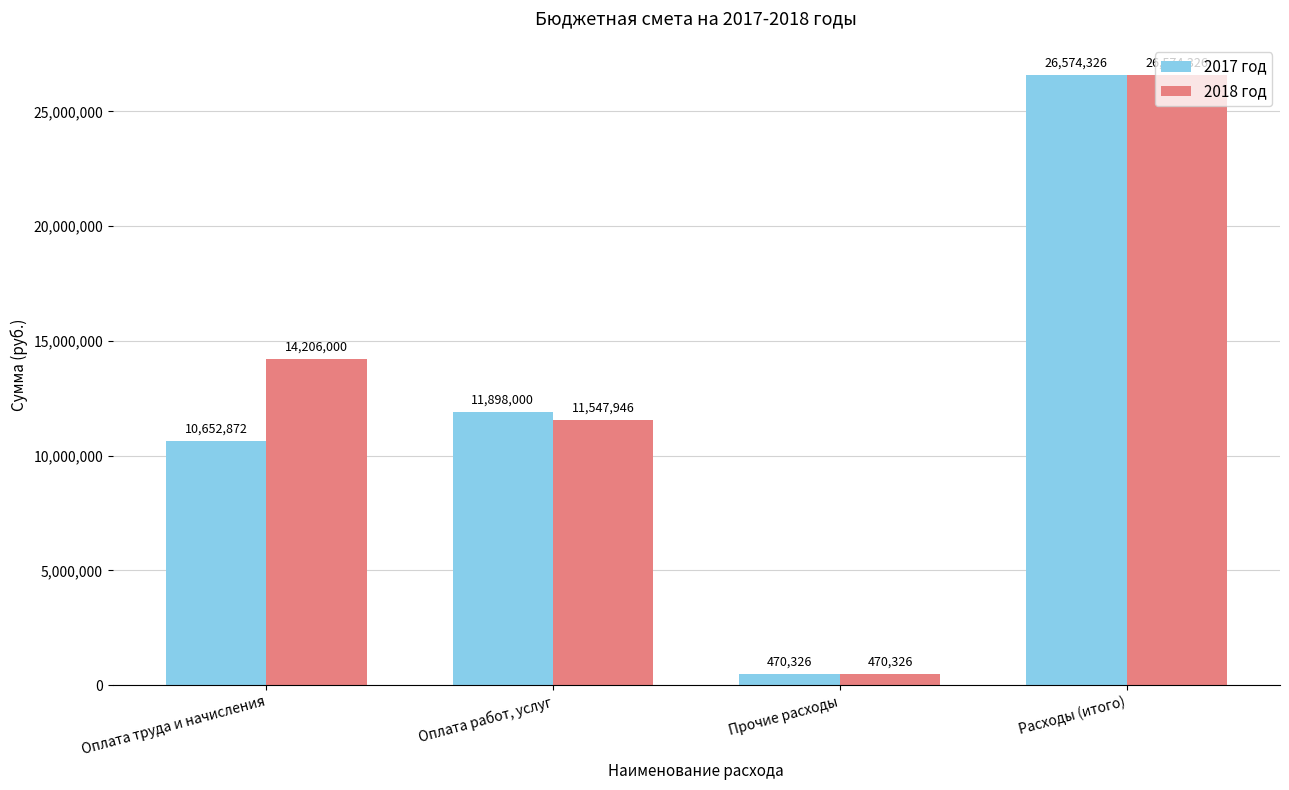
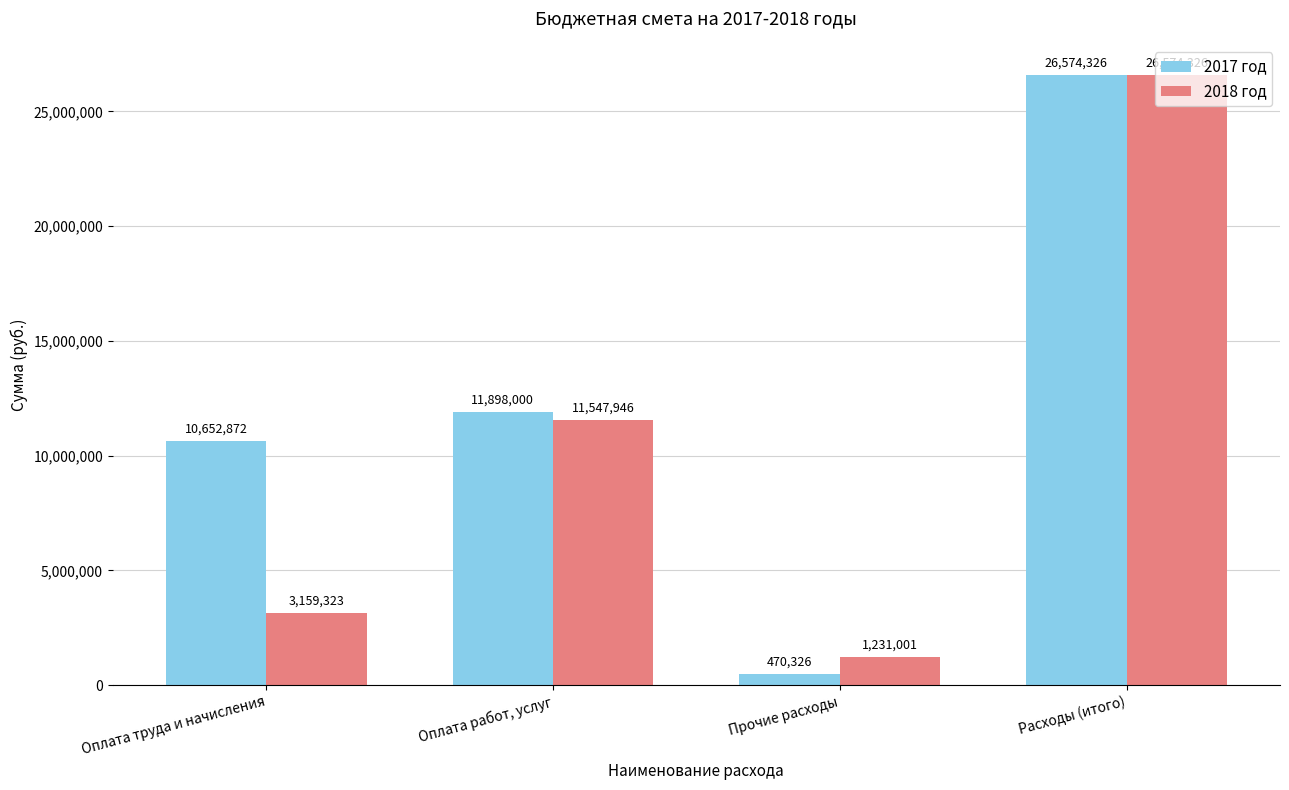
  {
    "2017 год": {
      "Оплата труда и начисления": "10,652,872",
      "Оплата работ, услуг": "11,898,000",
      "Прочие расходы": "470,326",
      "Расходы (итого)": "26,574,326"
    },
    "2018 год": {
-     "Оплата труда и начисления": "14,206,000",
+     "Оплата труда и начисления": "3,159,323",
      "Оплата работ, услуг": "11,547,946",
-     "Прочие расходы": "470,326"
+     "Прочие расходы": "1,231,001"
    }
  }
